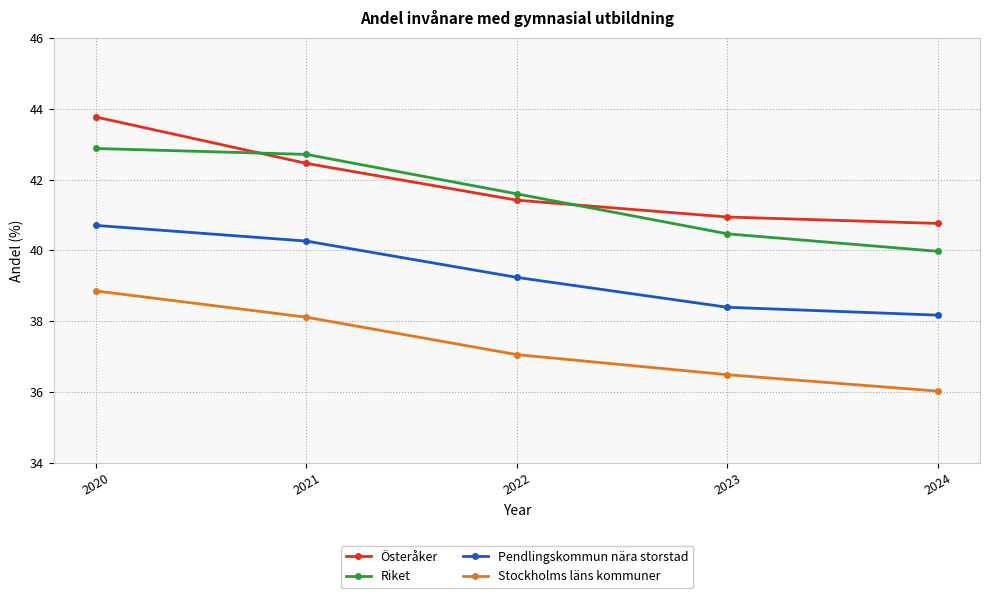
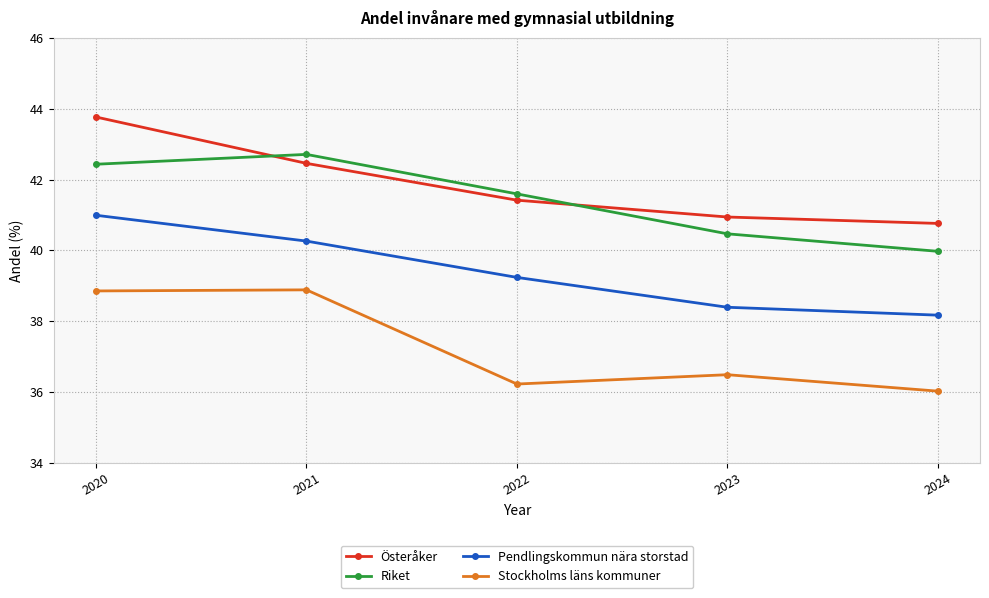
  {
    "Österåker": {
      "2020": 43.8,
      "2021": 42.5,
      "2022": 41.4,
      "2023": 40.9,
      "2024": 40.8
    },
    "Riket": {
-     "2020": 42.9,
+     "2020": 42.4,
      "2021": 42.7,
      "2022": 41.6,
      "2023": 40.5,
      "2024": 40.0
    },
    "Pendlingskommun nära storstad": {
-     "2020": 40.7,
+     "2020": 41.0,
      "2021": 40.3,
      "2022": 39.2,
      "2023": 38.4,
      "2024": 38.2
    },
    "Stockholms läns kommuner": {
      "2020": 38.9,
-     "2021": 38.1,
-     "2022": 37.1,
+     "2021": 38.9,
+     "2022": 36.2,
      "2023": 36.5,
      "2024": 36.0
    }
  }
